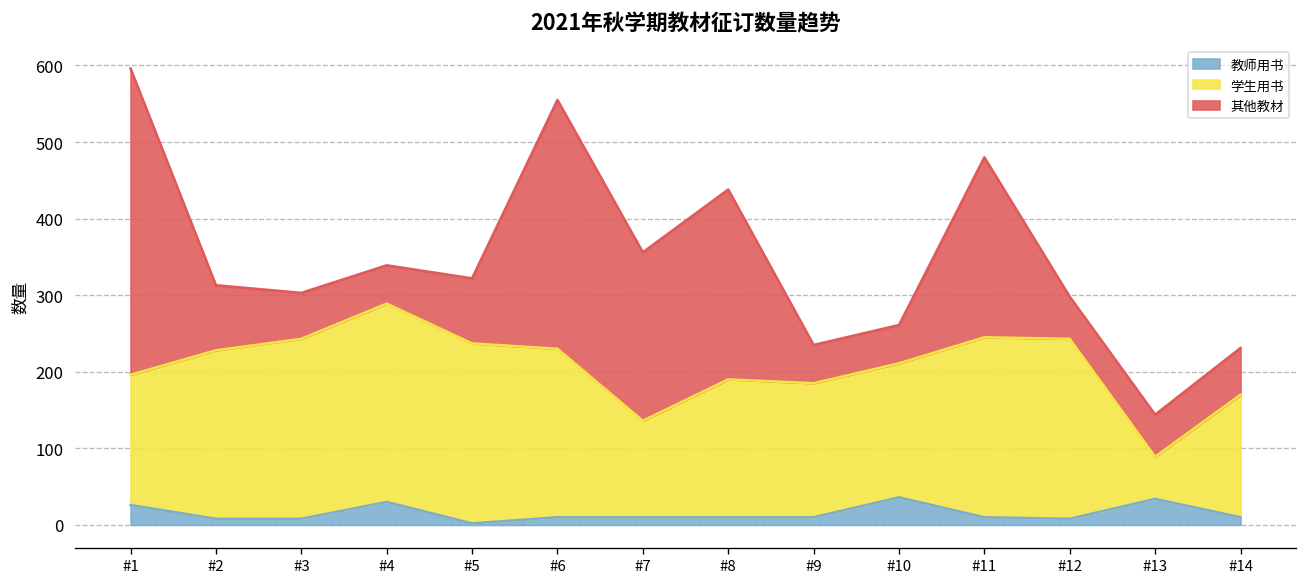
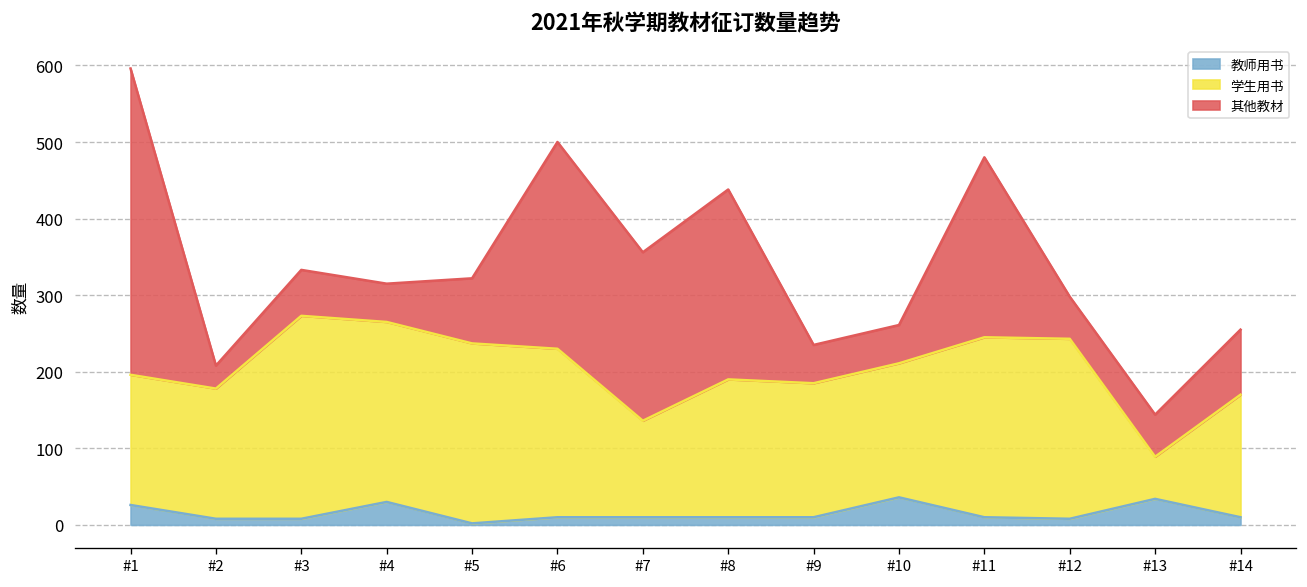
  {
    "教师用书": {
      "#1": 30,
      "#2": 10,
      "#3": 10,
      "#4": 30,
      "#5": 0,
      "#6": 10,
      "#7": 10,
      "#8": 10,
      "#9": 10,
      "#10": 40,
      "#11": 10,
      "#12": 10,
      "#13": 30,
      "#14": 10
    },
    "学生用书": {
      "#1": 170,
-     "#2": 220,
-     "#3": 240,
-     "#4": 260,
+     "#2": 170,
+     "#3": 270,
+     "#4": 240,
      "#5": 240,
      "#6": 220,
      "#7": 130,
      "#8": 180,
      "#9": 180,
      "#10": 180,
      "#11": 240,
      "#12": 240,
      "#13": 60,
      "#14": 160
    },
    "其他教材": {
      "#1": 400,
-     "#2": 90,
+     "#2": 30,
      "#3": 60,
      "#4": 50,
      "#5": 90,
-     "#6": 330,
+     "#6": 270,
      "#7": 220,
      "#8": 250,
      "#9": 50,
      "#10": 50,
      "#11": 240,
      "#12": 60,
      "#13": 60,
-     "#14": 60
+     "#14": 90
    }
  }
